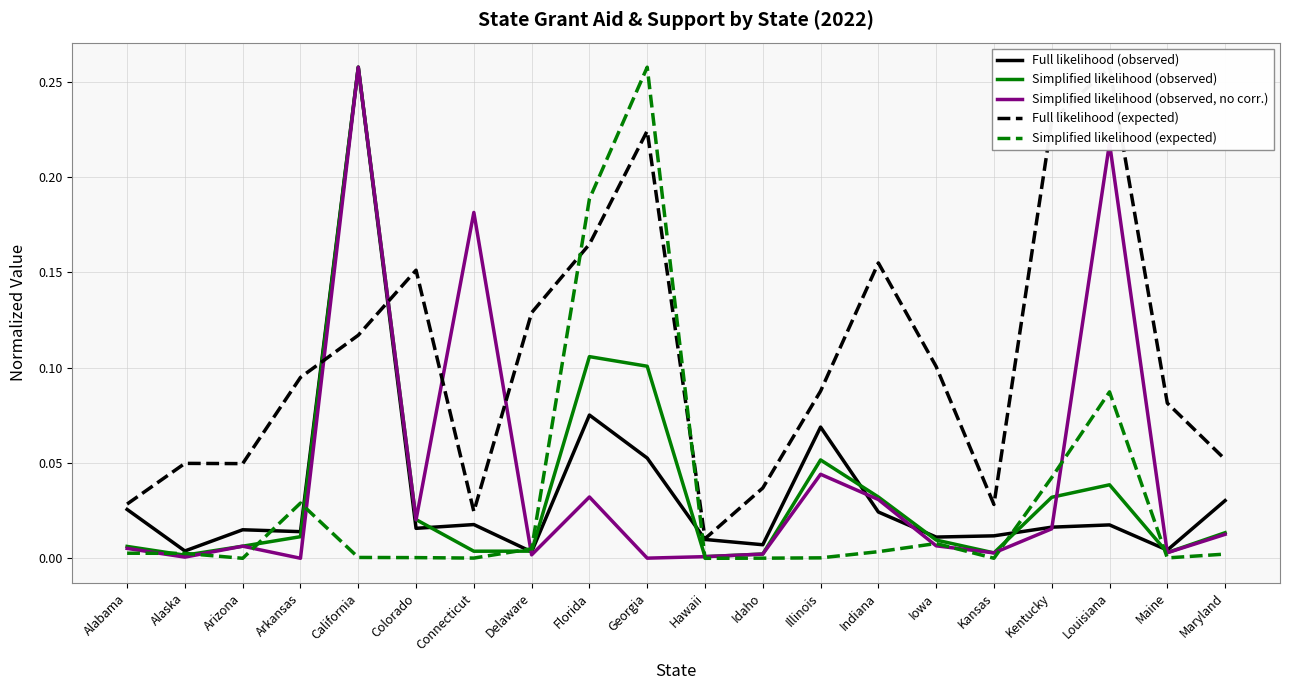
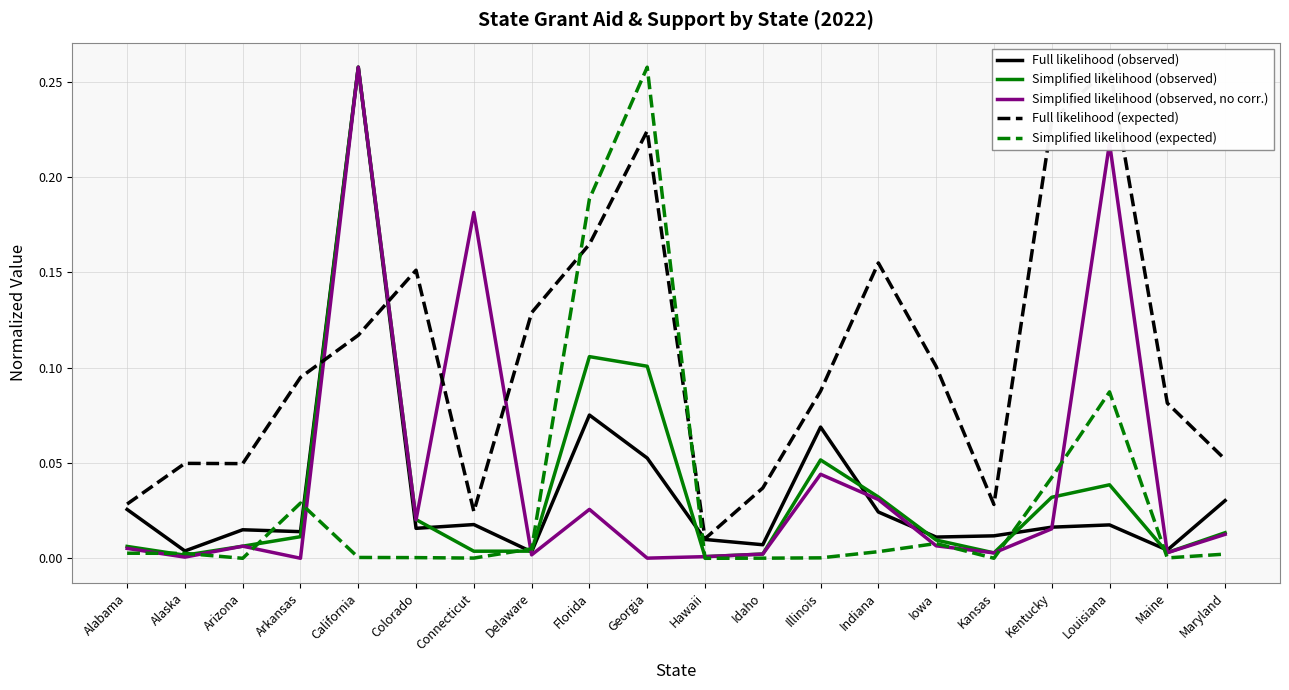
  {
    "Simplified likelihood (observed, no corr.)": {
      "Arkansas": 0.000,
      "Connecticut": 0.181,
      "Delaware": 0.002,
-     "Florida": 0.032,
+     "Florida": 0.026,
      "Georgia": 0.000,
      "Illinois": 0.044
    }
  }
